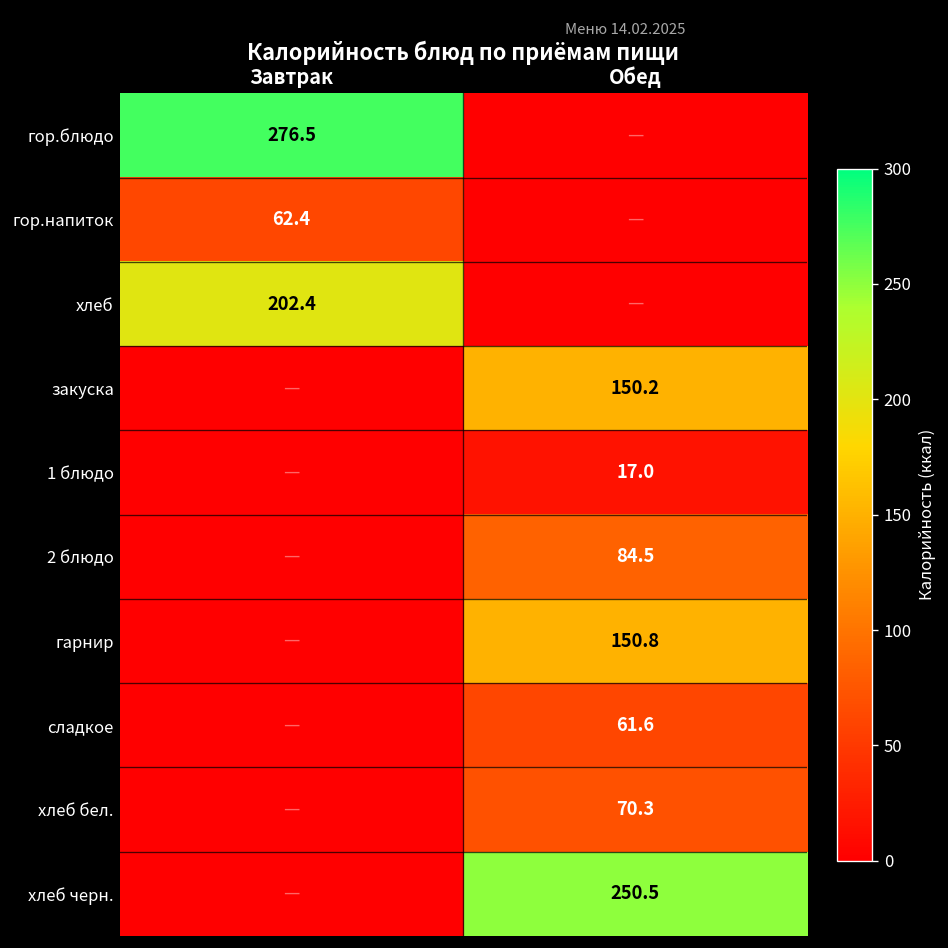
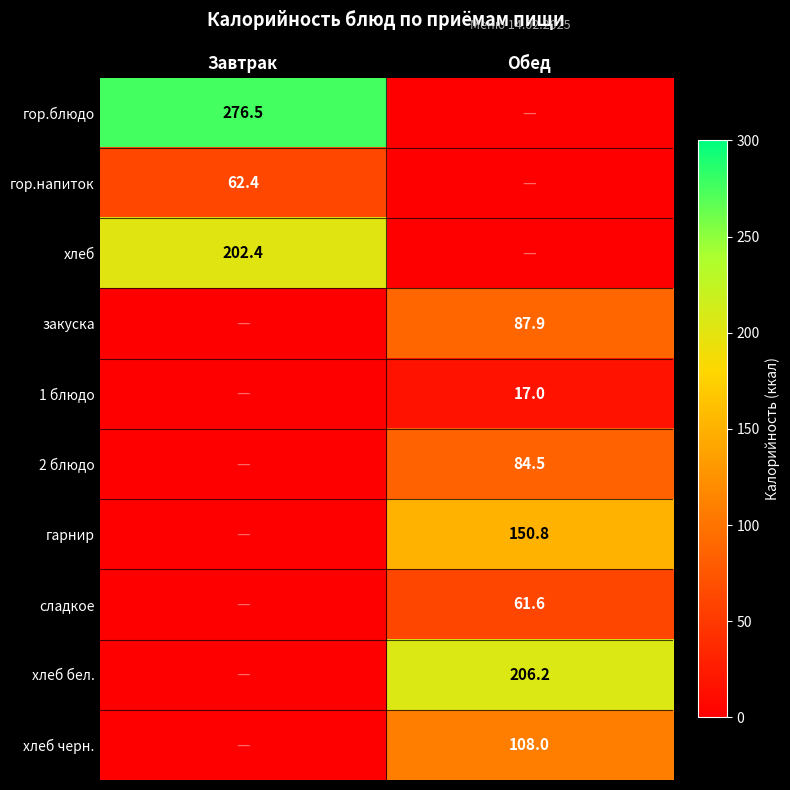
  {
    "гор.блюдо": {
      "Завтрак": 276.5
    },
    "гор.напиток": {
      "Завтрак": 62.4
    },
    "хлеб": {
      "Завтрак": 202.4
    },
    "закуска": {
-     "Обед": 150.2
+     "Обед": 87.9
    },
    "1 блюдо": {
      "Обед": 17.0
    },
    "2 блюдо": {
      "Обед": 84.5
    },
    "гарнир": {
      "Обед": 150.8
    },
    "сладкое": {
      "Обед": 61.6
    },
    "хлеб бел.": {
-     "Обед": 70.3
+     "Обед": 206.2
    },
    "хлеб черн.": {
-     "Обед": 250.5
+     "Обед": 108.0
    }
  }
